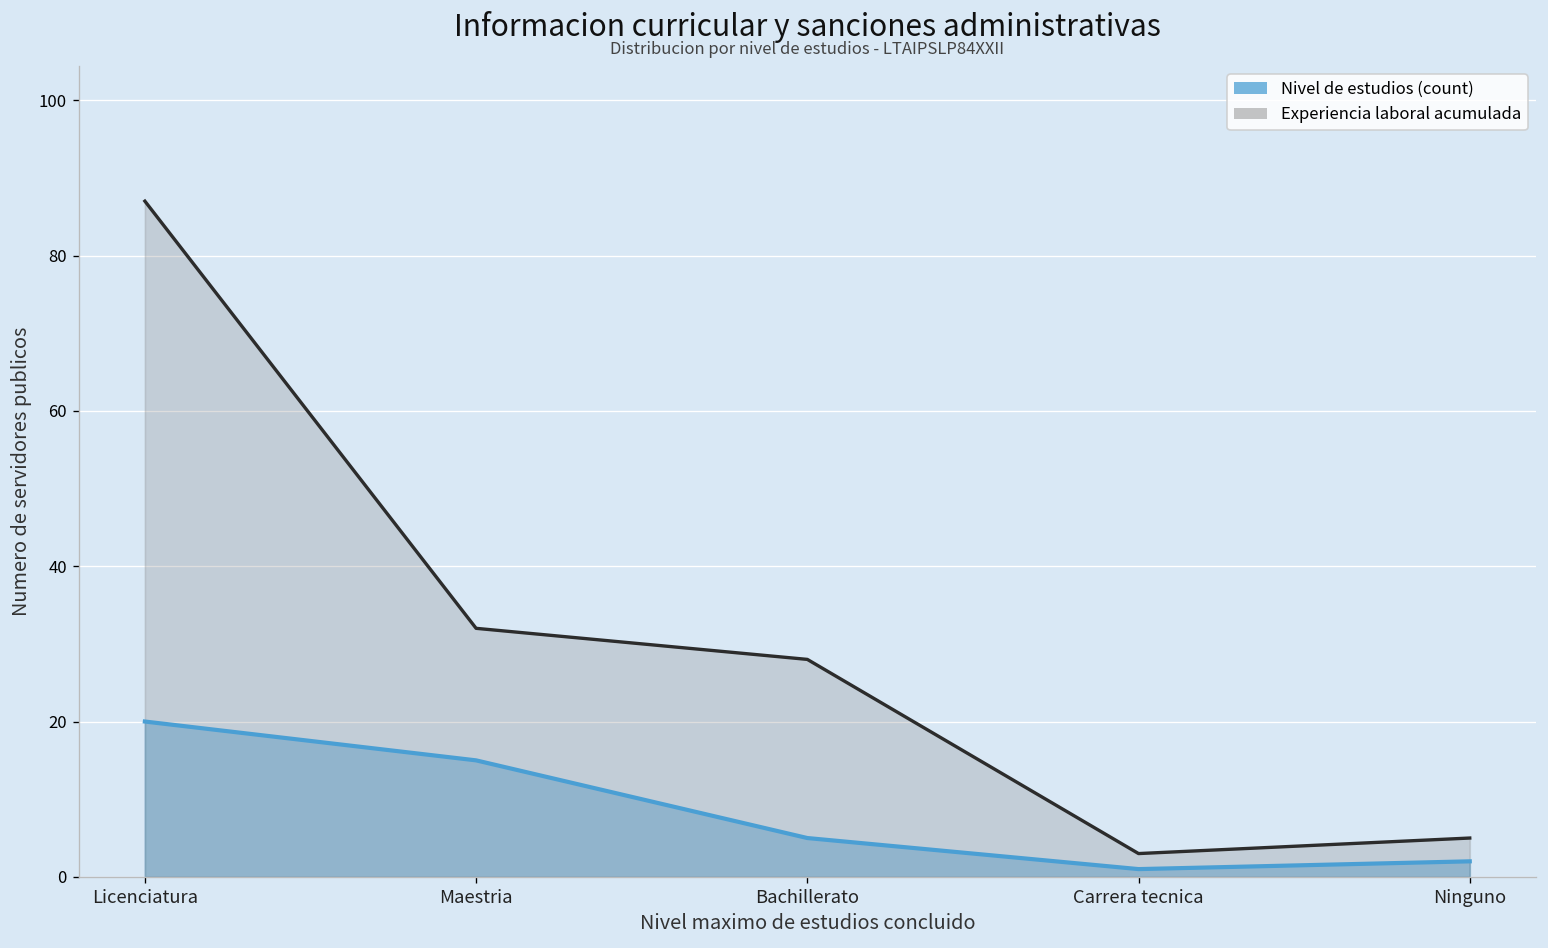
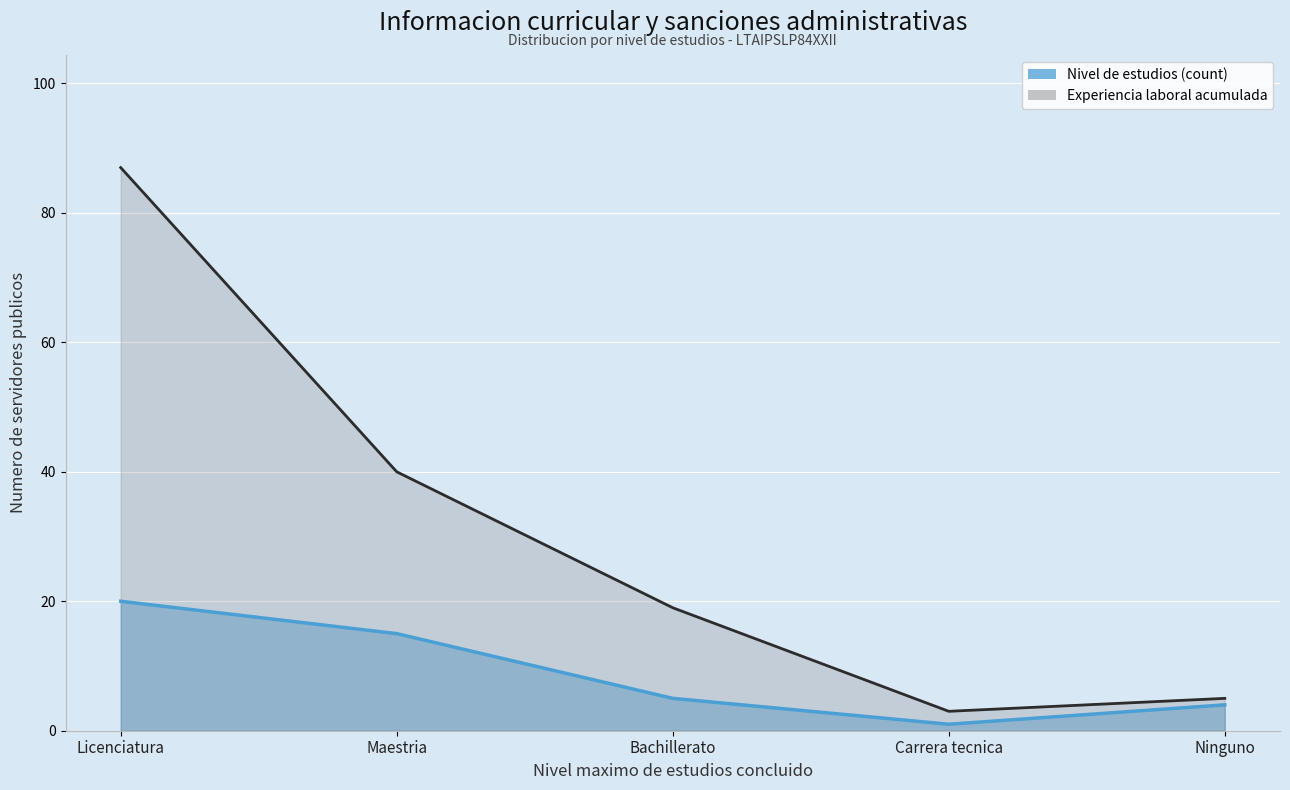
  {
    "Nivel de estudios (count)": {
      "Licenciatura": 20,
      "Maestria": 15,
      "Bachillerato": 5,
      "Carrera tecnica": 1,
-     "Ninguno": 2
+     "Ninguno": 4
    },
    "Experiencia laboral acumulada": {
      "Licenciatura": 87,
-     "Maestria": 32,
-     "Bachillerato": 28,
+     "Maestria": 40,
+     "Bachillerato": 19,
      "Carrera tecnica": 3,
      "Ninguno": 5
    }
  }
